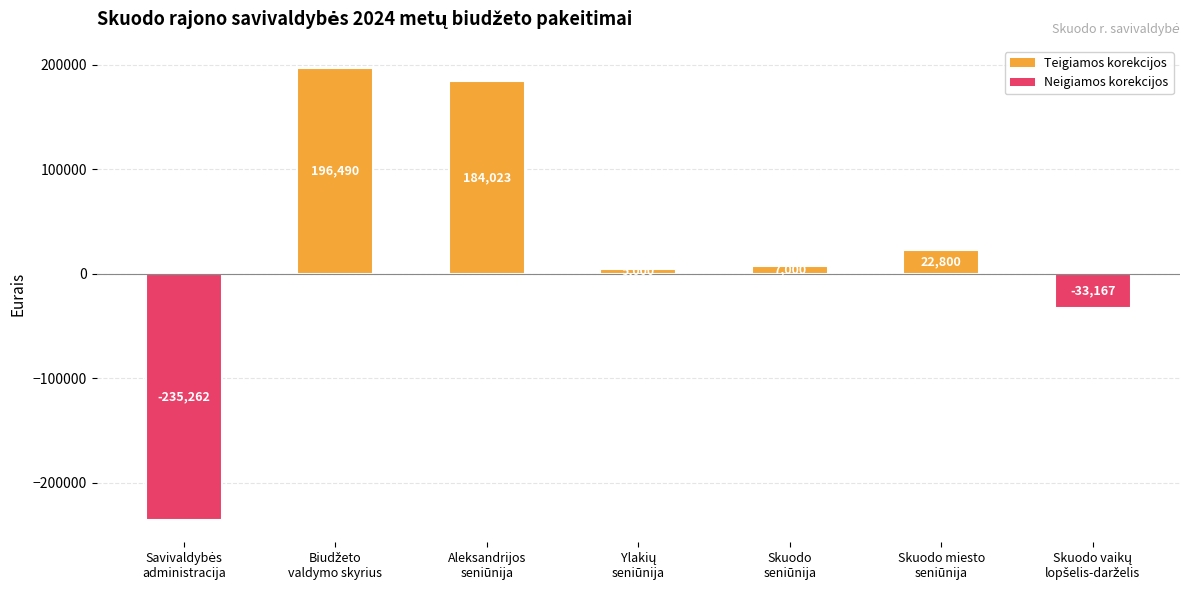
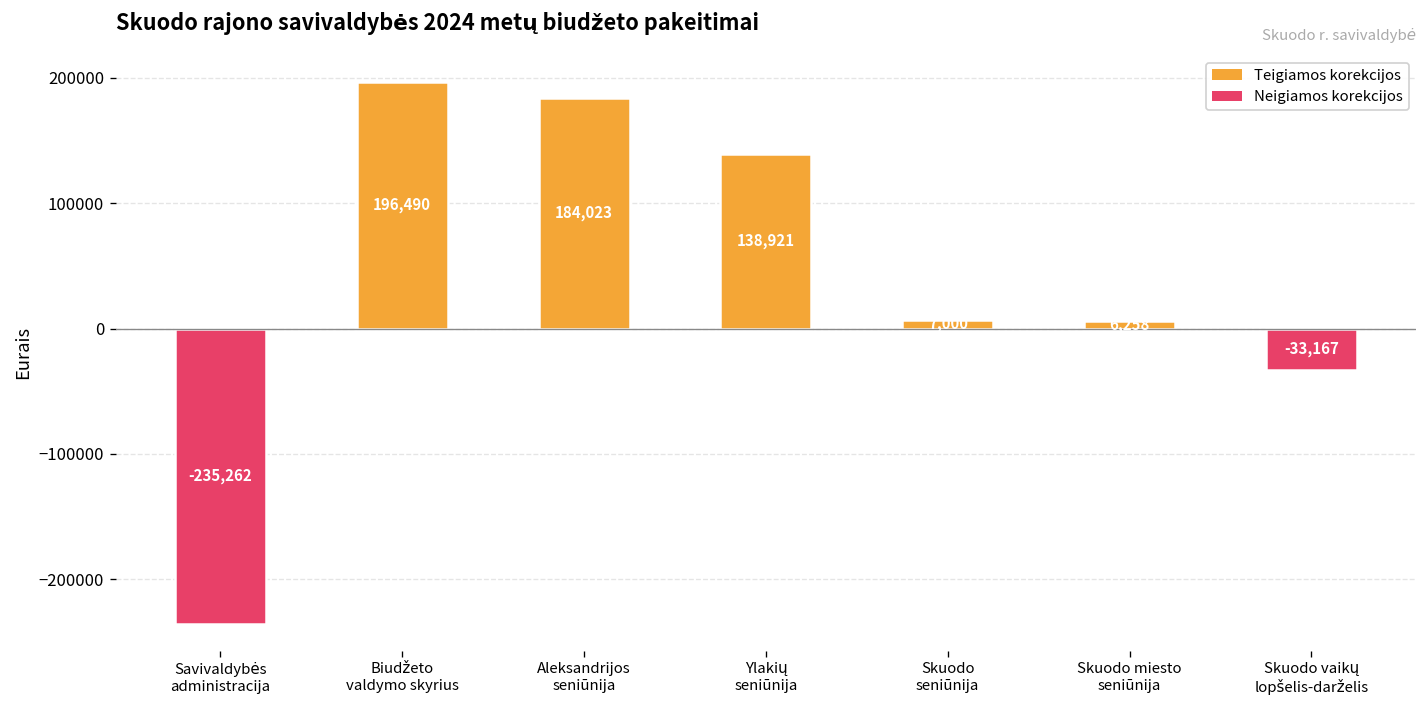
  {
-   "Ylakių seniūnija": 5000,
+   "Ylakių seniūnija": 139000,
    "Skuodo seniūnija": 7000,
-   "Skuodo miesto seniūnija": 23000
+   "Skuodo miesto seniūnija": 6000
  }
